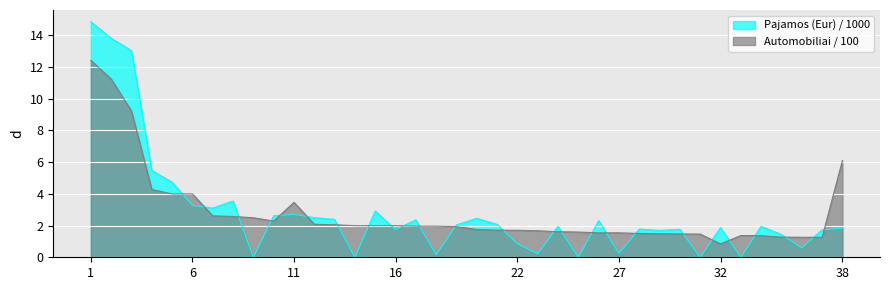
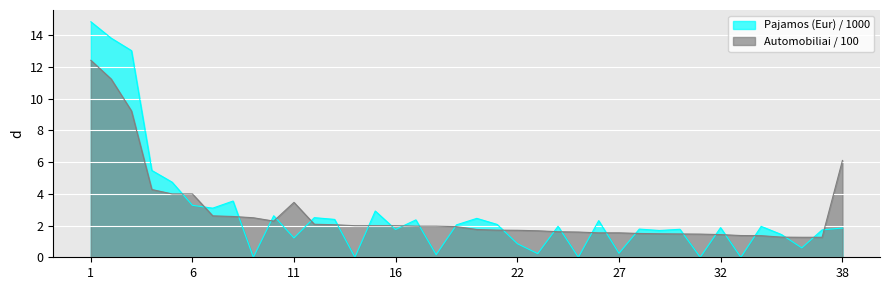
  {
    "Pajamos (Eur) / 1000": {
      "1": 14.8,
      "6": 3.3,
-     "11": 2.7,
+     "11": 1.2,
      "16": 1.7,
      "22": 0.9,
      "27": 0.3,
      "32": 1.9,
      "38": 1.8
    },
    "Automobiliai / 100": {
      "1": 12.4,
      "6": 4.0,
      "11": 3.5,
      "16": 2.0,
      "22": 1.7,
      "27": 1.5,
-     "32": 0.8,
+     "32": 1.4,
      "38": 6.1
    }
  }
